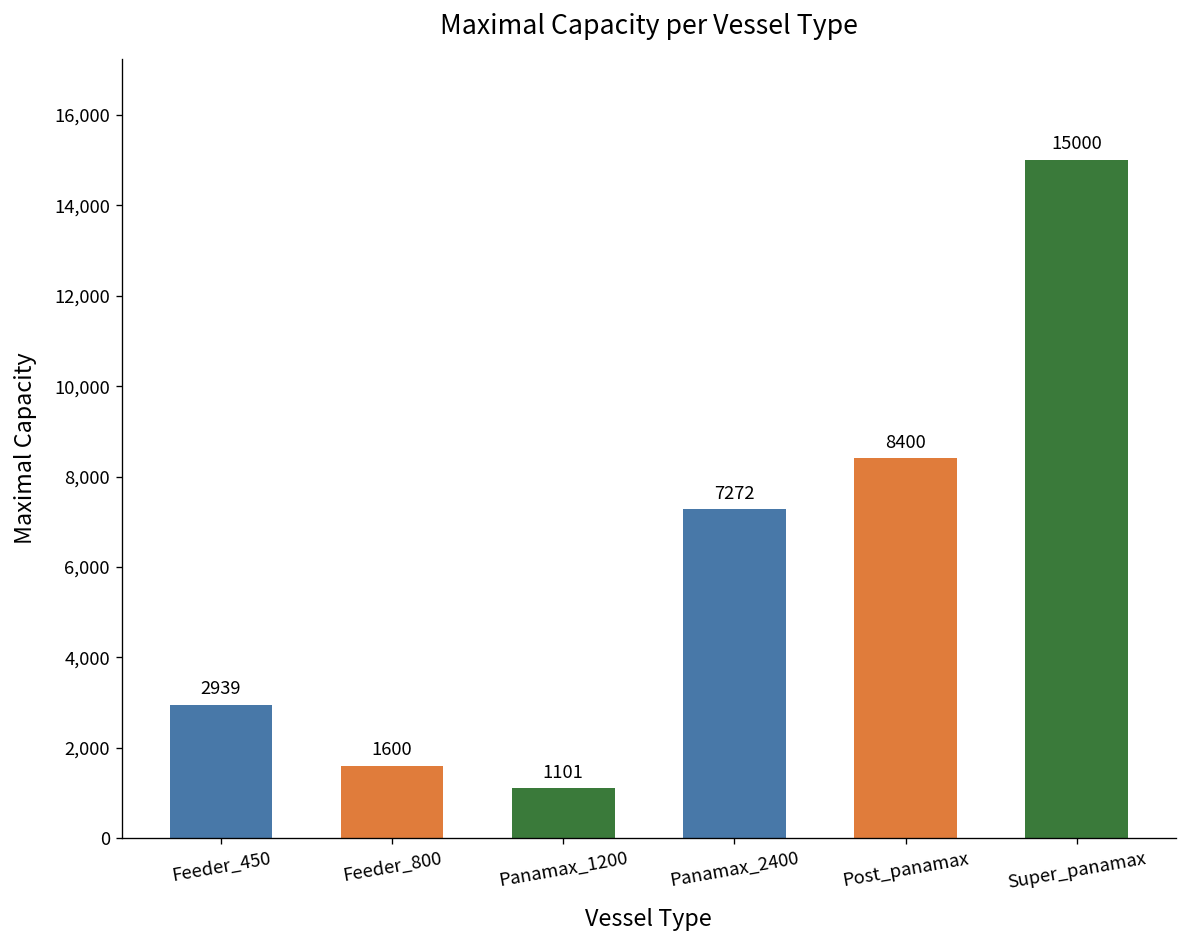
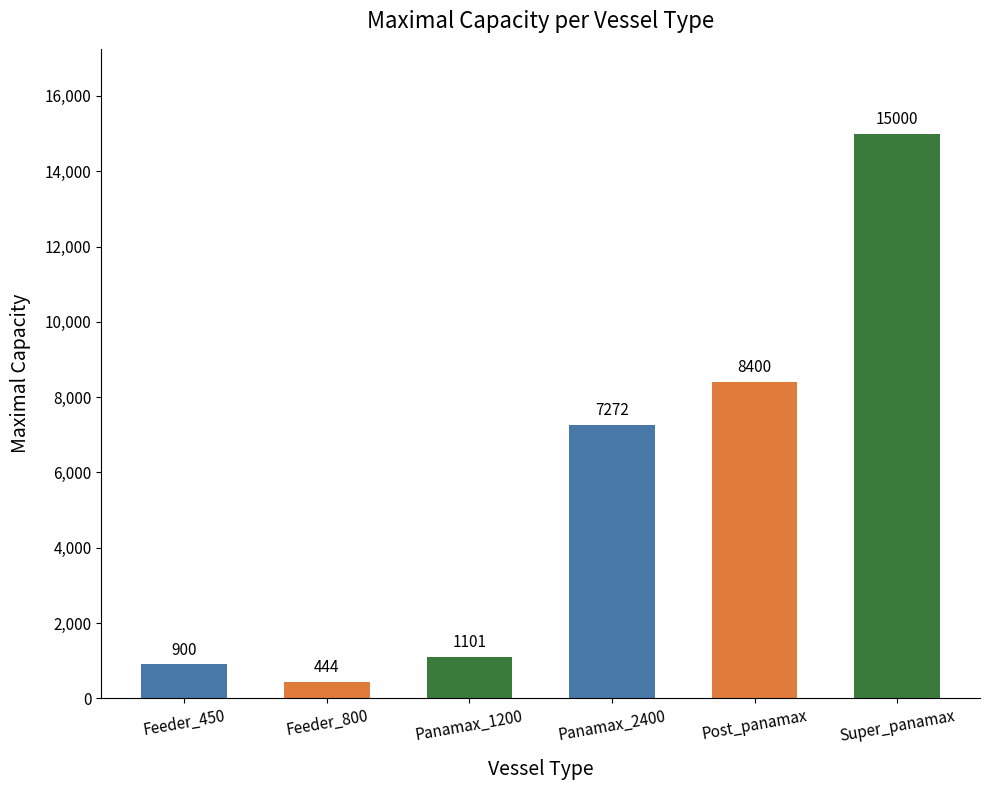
  {
-   "Feeder_450": 2939,
-   "Feeder_800": 1600,
+   "Feeder_450": 900,
+   "Feeder_800": 444,
    "Panamax_1200": 1101,
    "Panamax_2400": 7272,
    "Post_panamax": 8400,
    "Super_panamax": 15000
  }
